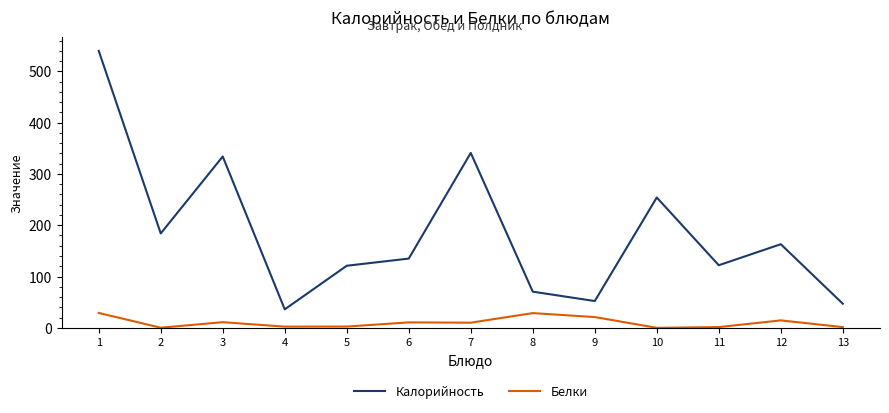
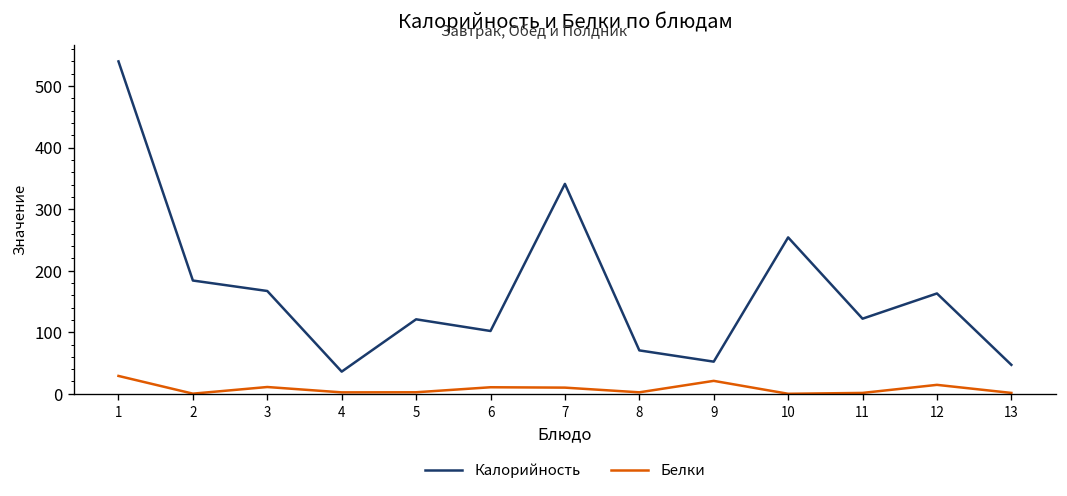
  {
    "Калорийность": {
      "1": 540,
      "2": 180,
-     "3": 330,
+     "3": 170,
      "4": 40,
      "5": 120,
-     "6": 140,
+     "6": 100,
      "7": 340,
      "8": 70,
      "9": 50,
      "10": 250,
      "11": 120,
      "12": 160,
      "13": 50
    },
    "Белки": {
      "1": 30,
      "2": 0,
      "3": 10,
      "4": 0,
      "5": 0,
      "6": 10,
      "7": 10,
-     "8": 30,
+     "8": 0,
      "9": 20,
      "10": 0,
      "11": 0,
      "12": 10,
      "13": 0
    }
  }
